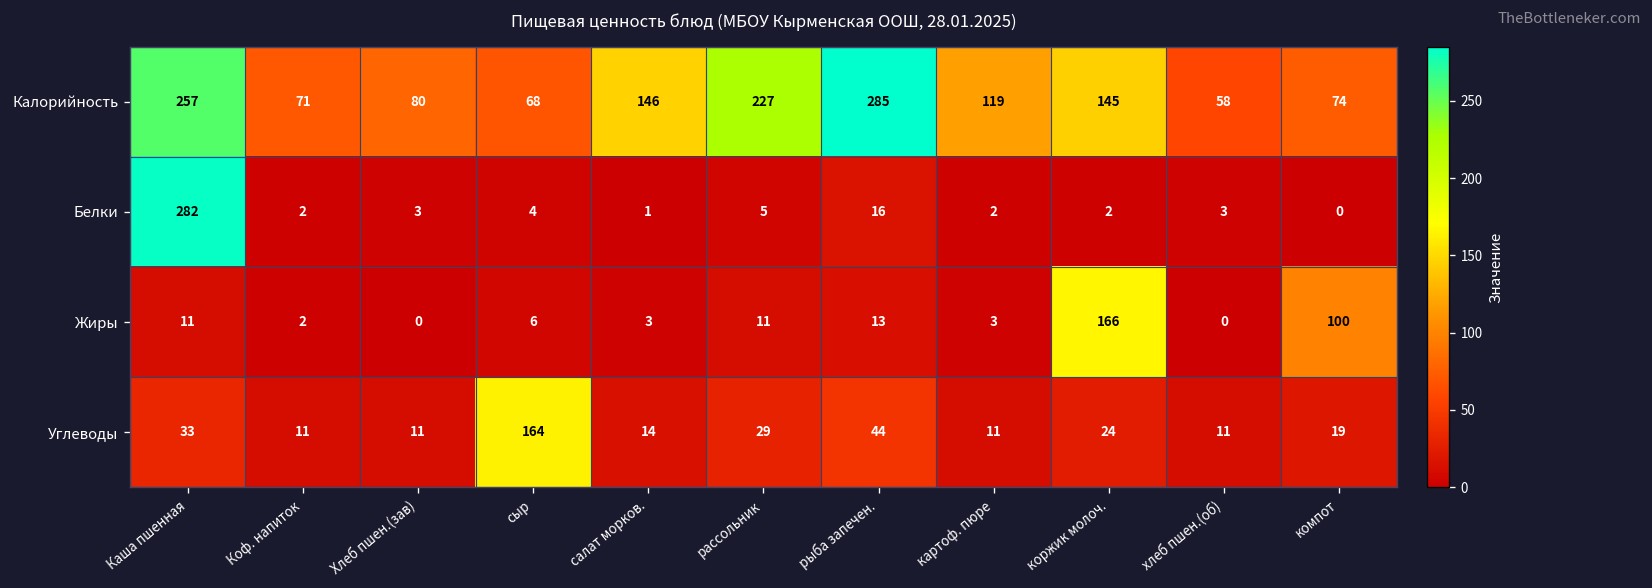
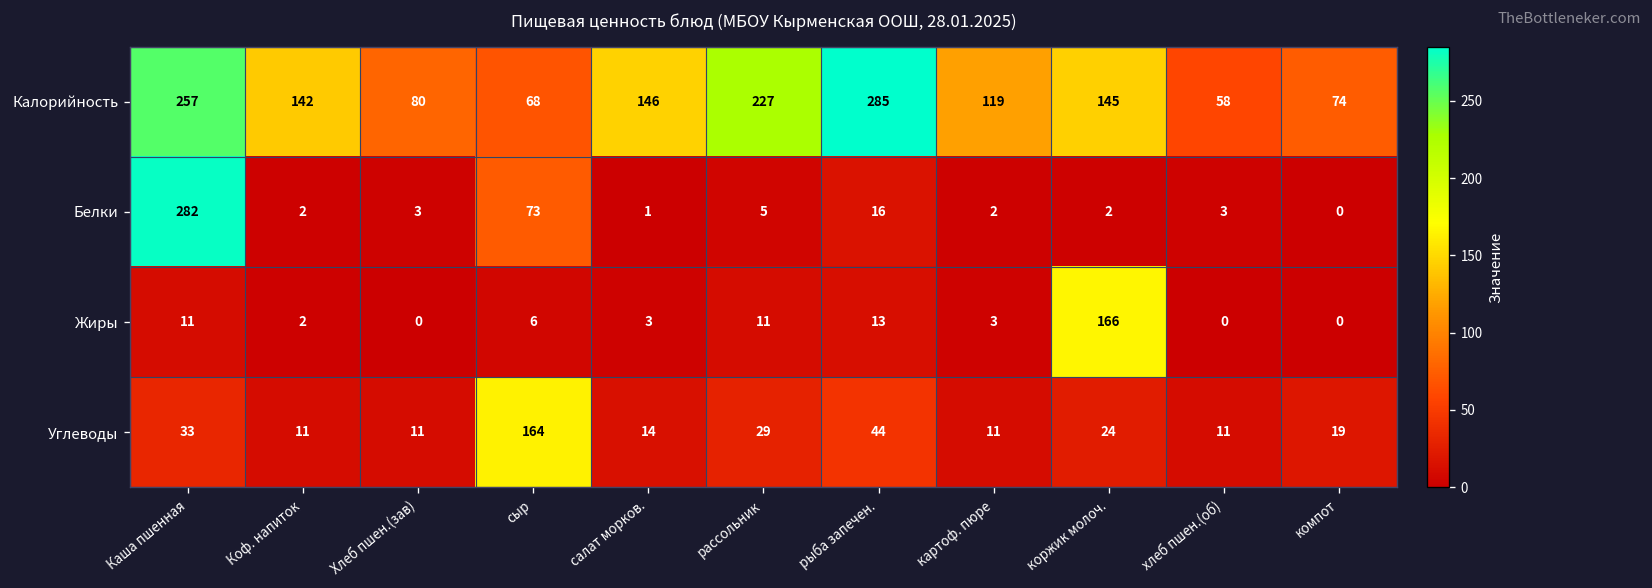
  {
    "Калорийность": {
      "Каша пшенная": 257,
-     "Коф. напиток": 71,
+     "Коф. напиток": 142,
      "Хлеб пшен.(зав)": 80,
      "сыр": 68,
      "салат морков.": 146,
      "рассольник": 227,
      "рыба запечен.": 285,
      "картоф. пюре": 119,
      "коржик молоч.": 145,
      "хлеб пшен.(об)": 58,
      "компот": 74
    },
    "Белки": {
      "Каша пшенная": 282,
      "Коф. напиток": 2,
      "Хлеб пшен.(зав)": 3,
-     "сыр": 4,
+     "сыр": 73,
      "салат морков.": 1,
      "рассольник": 5,
      "рыба запечен.": 16,
      "картоф. пюре": 2,
      "коржик молоч.": 2,
      "хлеб пшен.(об)": 3,
      "компот": 0
    },
    "Жиры": {
      "Каша пшенная": 11,
      "Коф. напиток": 2,
      "Хлеб пшен.(зав)": 0,
      "сыр": 6,
      "салат морков.": 3,
      "рассольник": 11,
      "рыба запечен.": 13,
      "картоф. пюре": 3,
      "коржик молоч.": 166,
      "хлеб пшен.(об)": 0,
-     "компот": 100
+     "компот": 0
    },
    "Углеводы": {
      "Каша пшенная": 33,
      "Коф. напиток": 11,
      "Хлеб пшен.(зав)": 11,
      "сыр": 164,
      "салат морков.": 14,
      "рассольник": 29,
      "рыба запечен.": 44,
      "картоф. пюре": 11,
      "коржик молоч.": 24,
      "хлеб пшен.(об)": 11,
      "компот": 19
    }
  }
